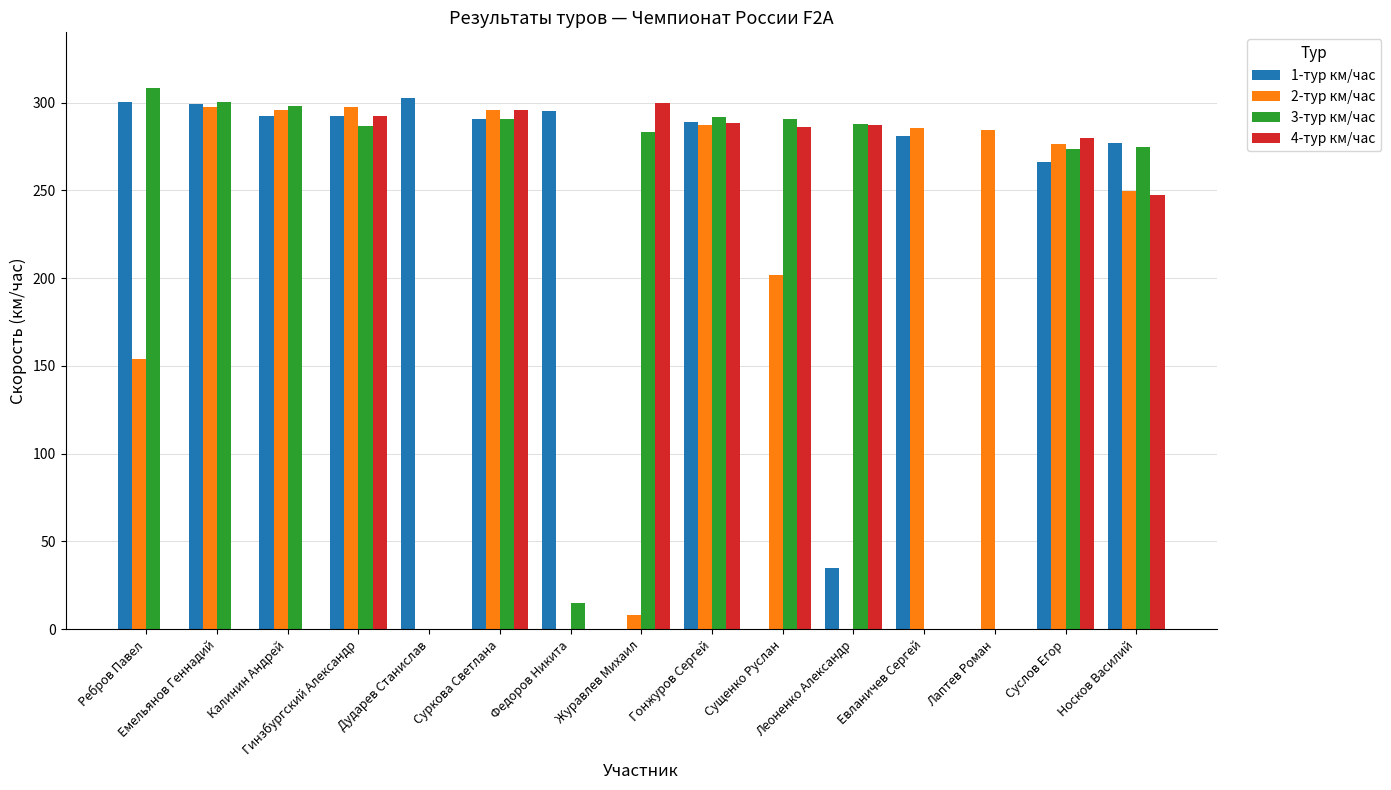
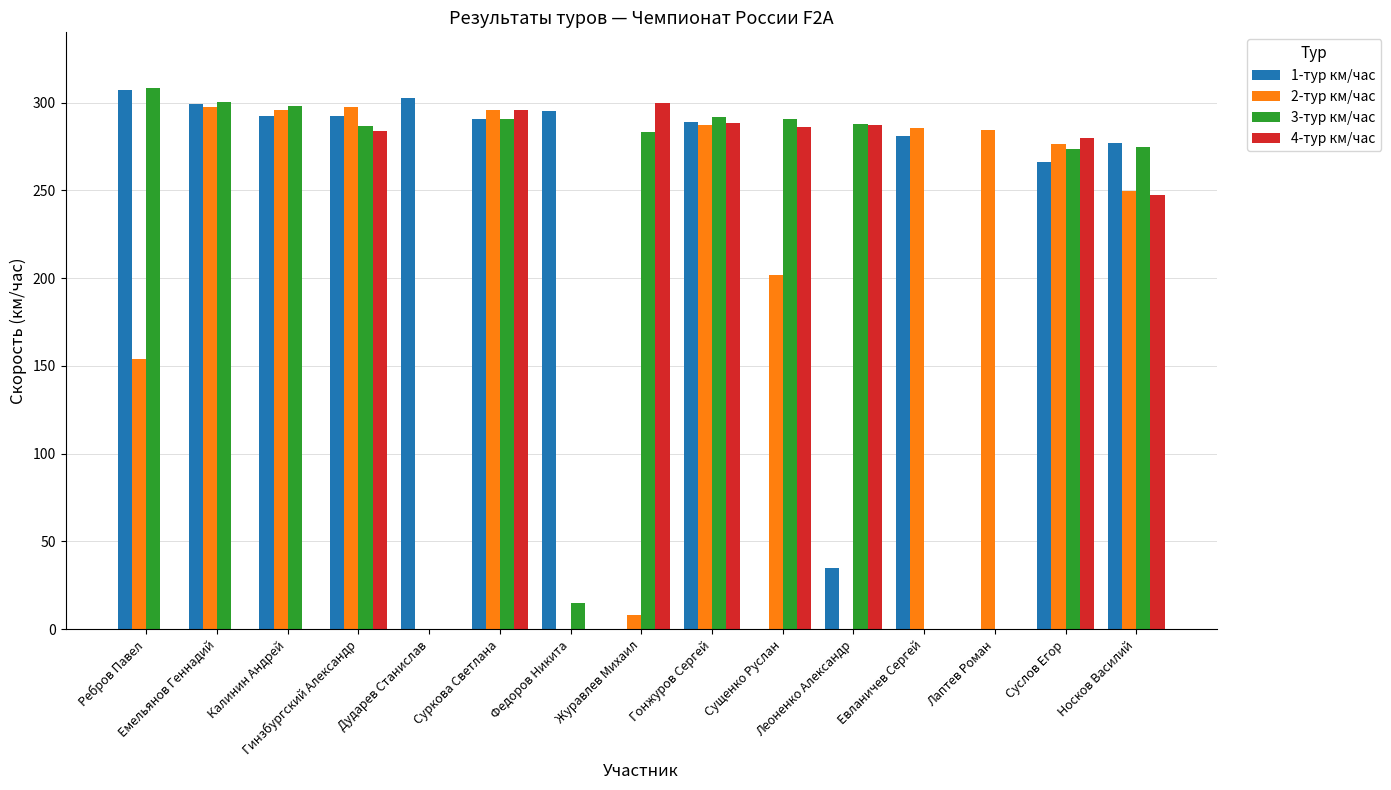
  {
    "1-тур км/час": {
-     "Ребров Павел": 300,
+     "Ребров Павел": 307,
      "Емельянов Геннадий": 299,
      "Калинин Андрей": 293,
      "Гинзбургский Александр": 293,
      "Дударев Станислав": 303,
      "Суркова Светлана": 291,
      "Федоров Никита": 295,
      "Журавлев Михаил": 0,
      "Гонжуров Сергей": 289,
      "Сущенко Руслан": 0,
      "Леоненко Александр": 35,
      "Евланичев Сергей": 281,
      "Лаптев Роман": 0,
      "Суслов Егор": 266,
      "Носков Василий": 277
    },
    "2-тур км/час": {
      "Ребров Павел": 154,
      "Емельянов Геннадий": 297,
      "Калинин Андрей": 296,
      "Гинзбургский Александр": 297,
      "Дударев Станислав": 0,
      "Суркова Светлана": 296,
      "Федоров Никита": 0,
      "Журавлев Михаил": 8,
      "Гонжуров Сергей": 287,
      "Сущенко Руслан": 202,
      "Леоненко Александр": 0,
      "Евланичев Сергей": 286,
      "Лаптев Роман": 285,
      "Суслов Егор": 276,
      "Носков Василий": 250
    },
    "3-тур км/час": {
      "Ребров Павел": 308,
      "Емельянов Геннадий": 300,
      "Калинин Андрей": 298,
      "Гинзбургский Александр": 287,
      "Дударев Станислав": 0,
      "Суркова Светлана": 290,
      "Федоров Никита": 15,
      "Журавлев Михаил": 284,
      "Гонжуров Сергей": 292,
      "Сущенко Руслан": 291,
      "Леоненко Александр": 288,
      "Евланичев Сергей": 0,
      "Лаптев Роман": 0,
      "Суслов Егор": 274,
      "Носков Василий": 275
    },
    "4-тур км/час": {
      "Ребров Павел": 0,
      "Емельянов Геннадий": 0,
      "Калинин Андрей": 0,
-     "Гинзбургский Александр": 292,
+     "Гинзбургский Александр": 284,
      "Дударев Станислав": 0,
      "Суркова Светлана": 296,
      "Федоров Никита": 0,
      "Журавлев Михаил": 300,
      "Гонжуров Сергей": 289,
      "Сущенко Руслан": 286,
      "Леоненко Александр": 287,
      "Евланичев Сергей": 0,
      "Лаптев Роман": 0,
      "Суслов Егор": 280,
      "Носков Василий": 247
    }
  }
